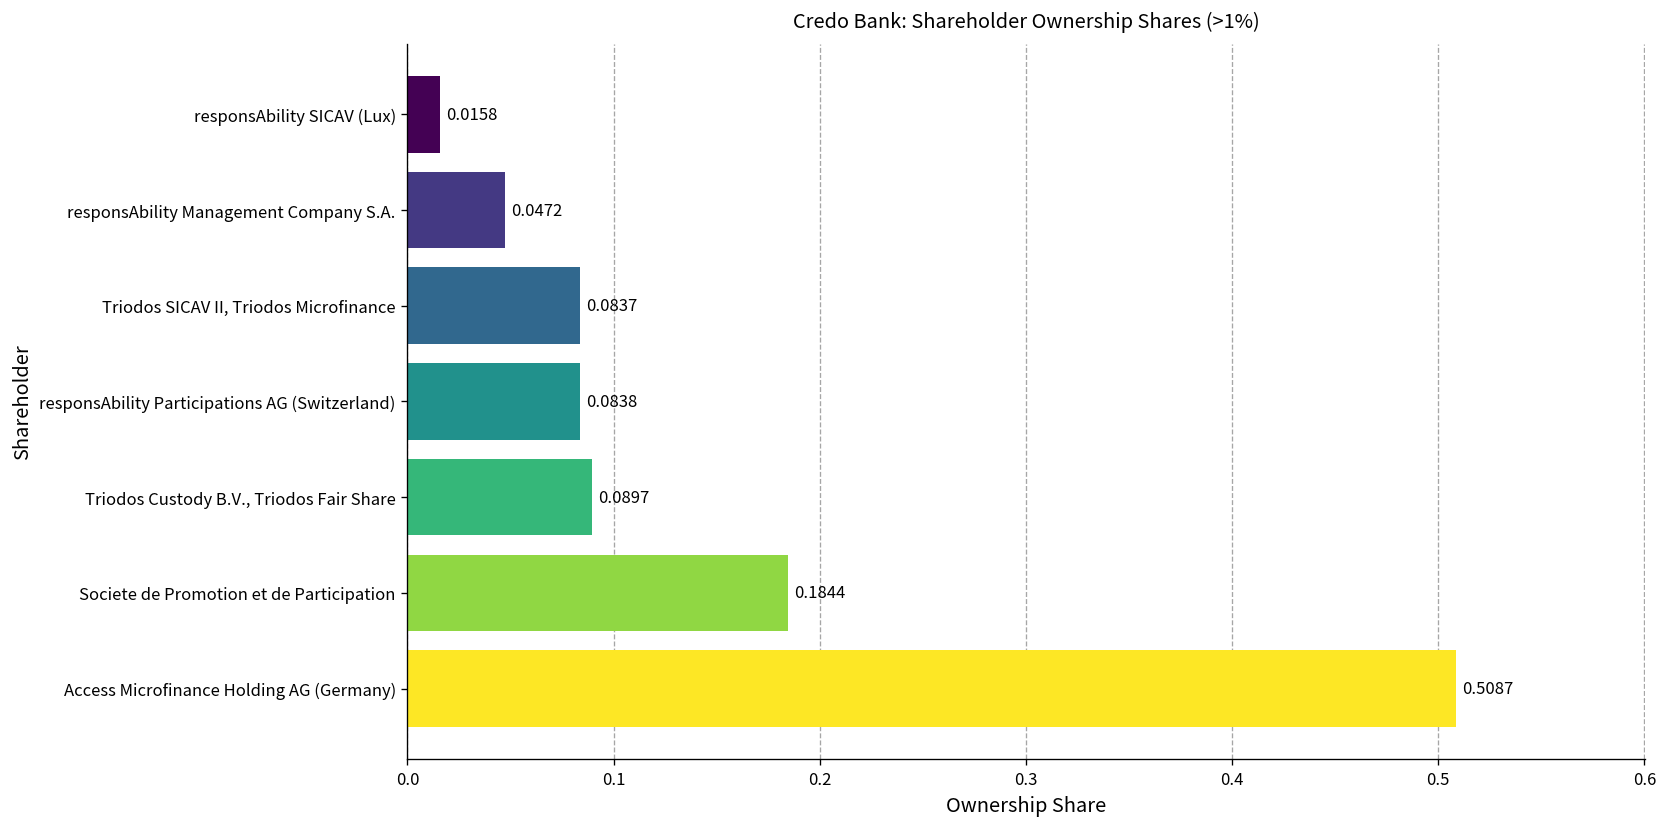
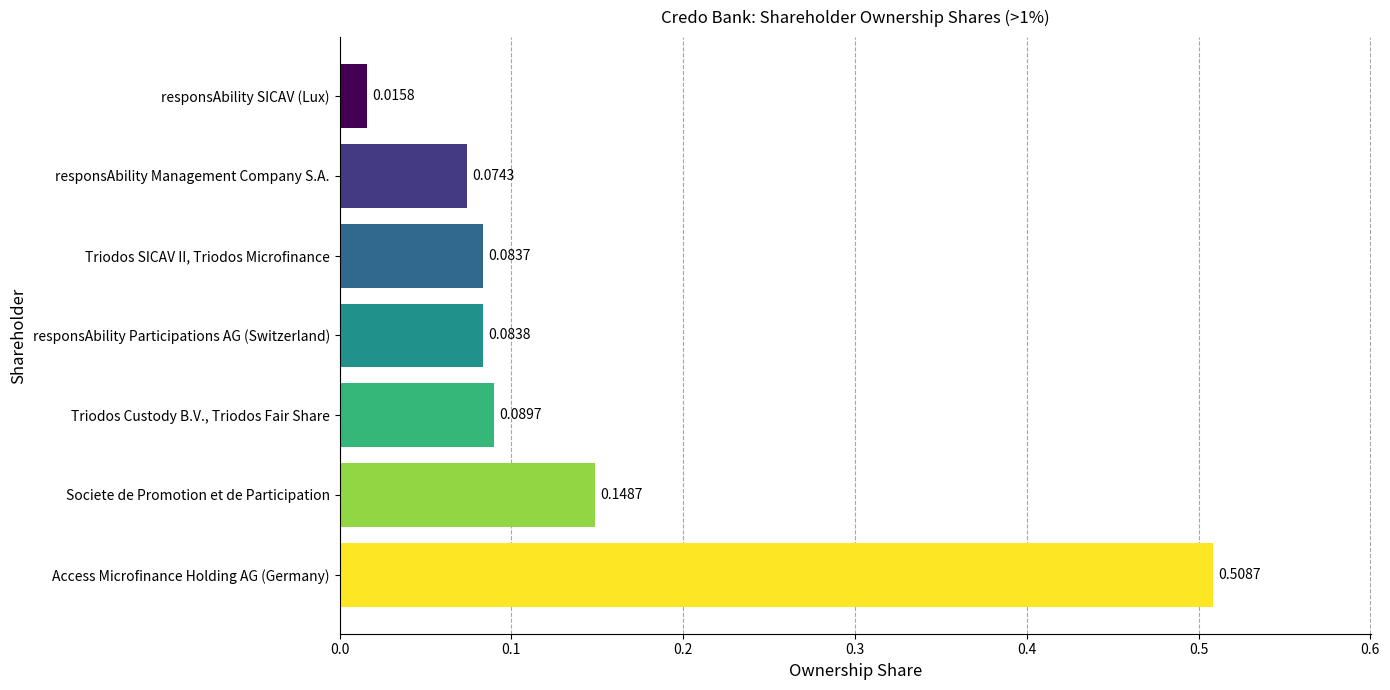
  {
    "responsAbility SICAV (Lux)": 0.0158,
-   "responsAbility Management Company S.A.": 0.0472,
+   "responsAbility Management Company S.A.": 0.0743,
    "Triodos SICAV II, Triodos Microfinance": 0.0837,
    "responsAbility Participations AG (Switzerland)": 0.0838,
    "Triodos Custody B.V., Triodos Fair Share": 0.0897,
-   "Societe de Promotion et de Participation": 0.1844,
+   "Societe de Promotion et de Participation": 0.1487,
    "Access Microfinance Holding AG (Germany)": 0.5087
  }
